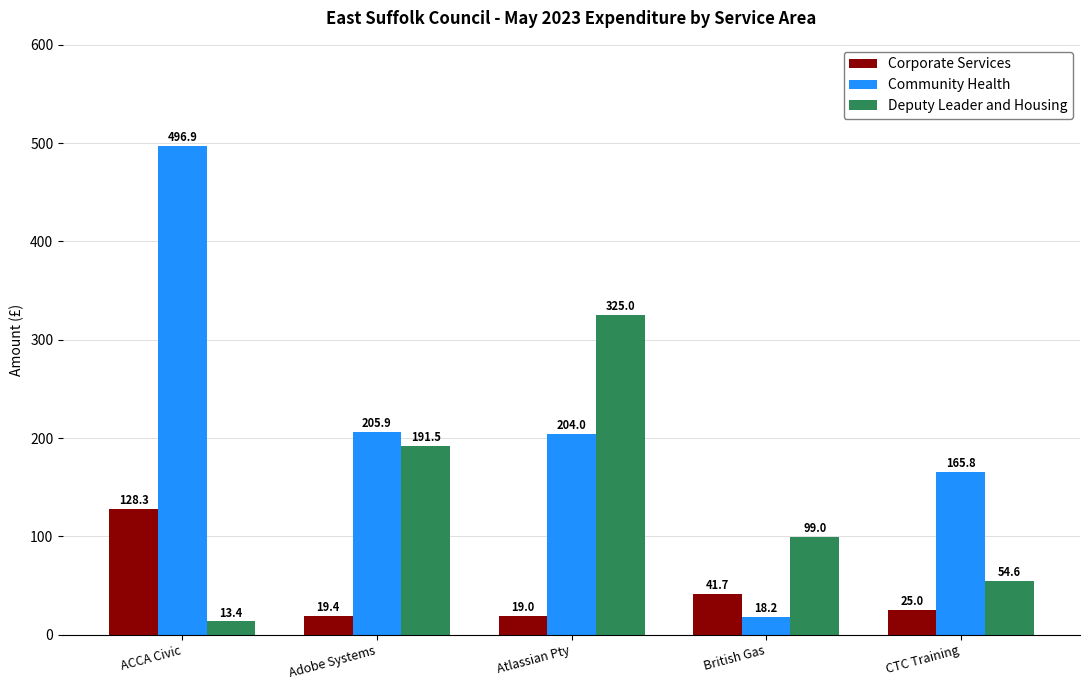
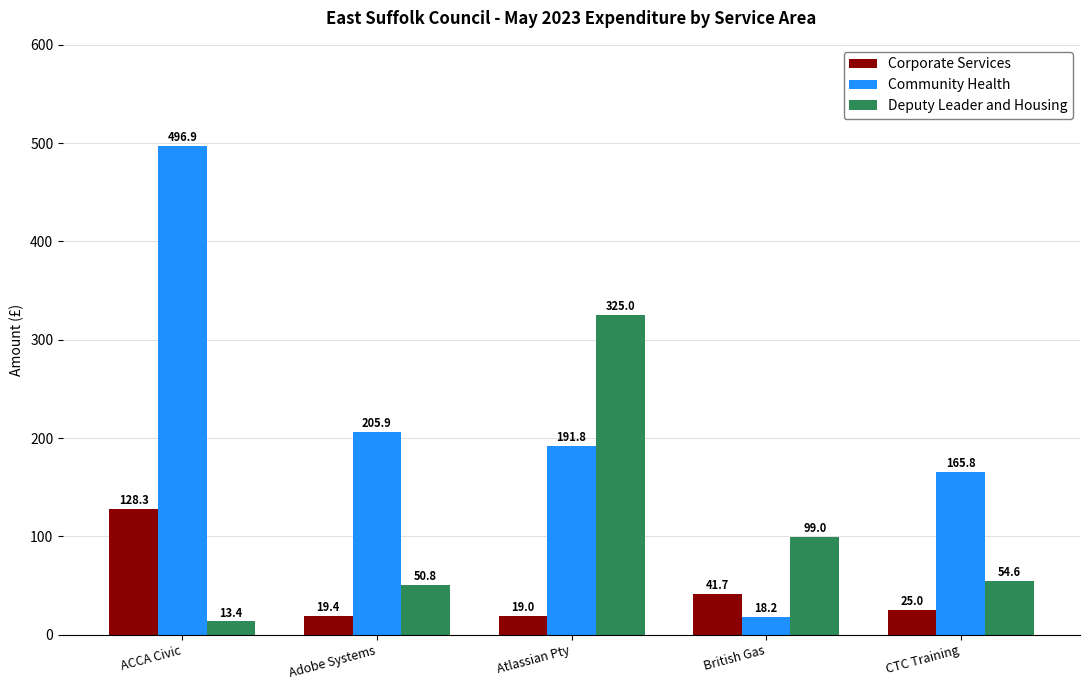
  {
    "Corporate Services": {
      "ACCA Civic": 128.3,
      "Adobe Systems": 19.4,
      "Atlassian Pty": 19.0,
      "British Gas": 41.7,
      "CTC Training": 25.0
    },
    "Community Health": {
      "ACCA Civic": 496.9,
      "Adobe Systems": 205.9,
-     "Atlassian Pty": 204.0,
+     "Atlassian Pty": 191.8,
      "British Gas": 18.2,
      "CTC Training": 165.8
    },
    "Deputy Leader and Housing": {
      "ACCA Civic": 13.4,
-     "Adobe Systems": 191.5,
+     "Adobe Systems": 50.8,
      "Atlassian Pty": 325.0,
      "British Gas": 99.0,
      "CTC Training": 54.6
    }
  }
